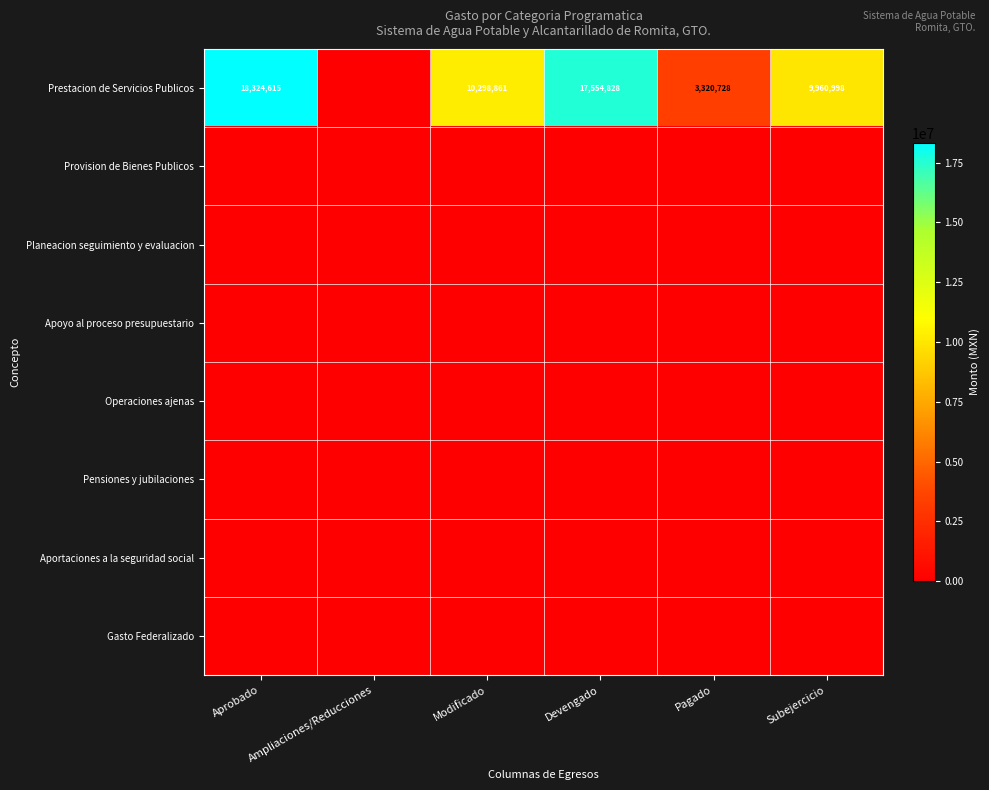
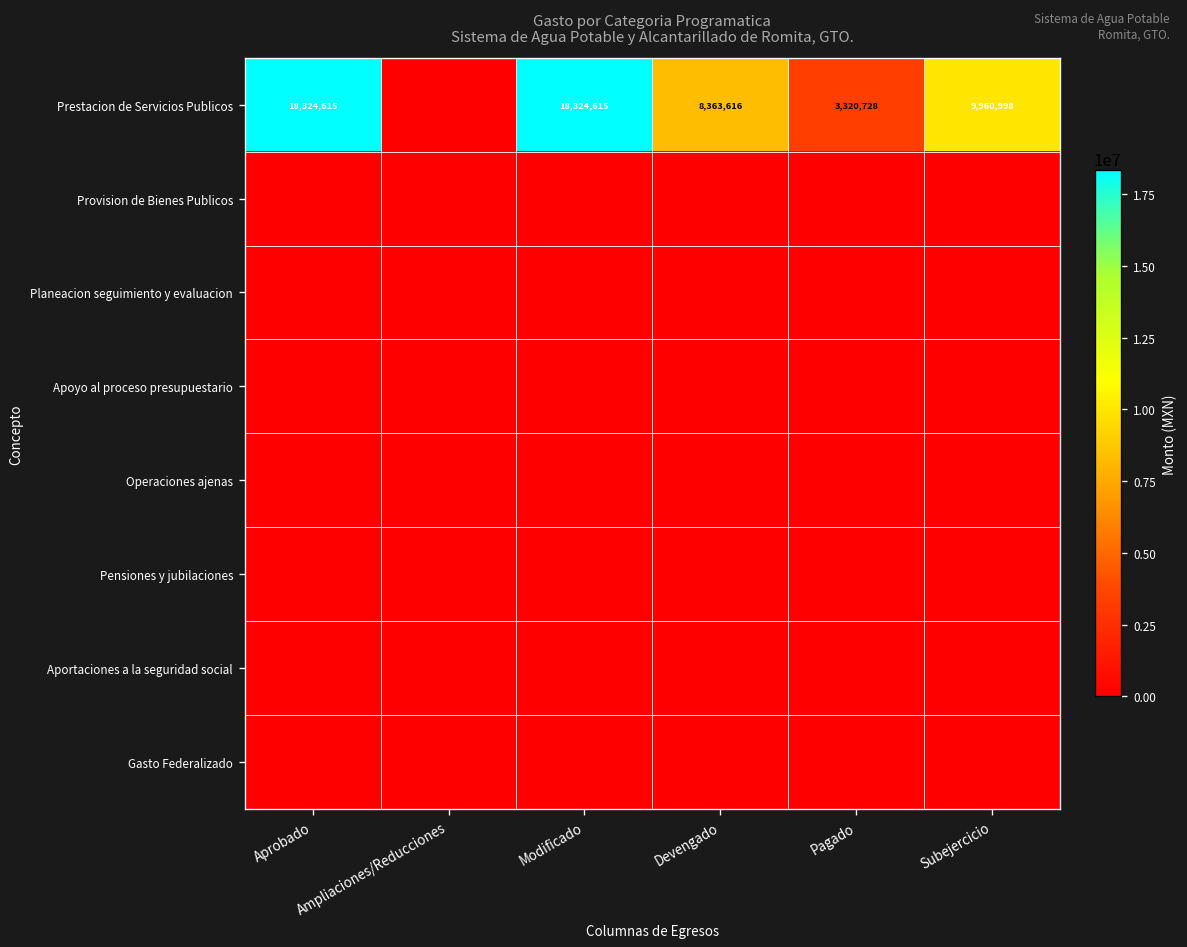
  {
    "Prestacion de Servicios Publicos": {
      "Aprobado": "18,324,615",
-     "Modificado": "10,298,861",
-     "Devengado": "17,554,828",
+     "Modificado": "18,324,615",
+     "Devengado": "8,363,616",
      "Pagado": "3,320,728",
      "Subejercicio": "9,960,998"
    }
  }
